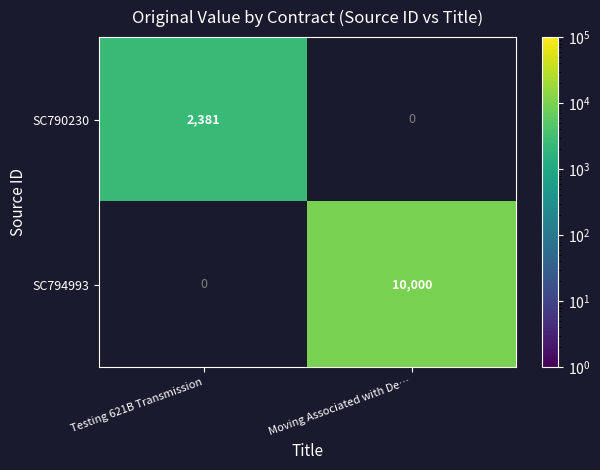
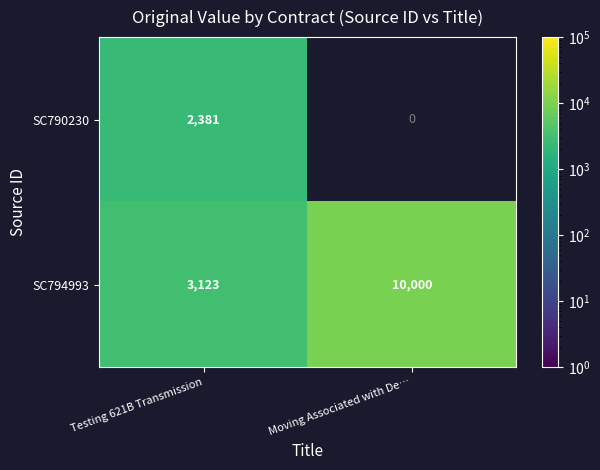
  {
    "SC790230": {
      "Testing 621B Transmission": "2,381",
      "Moving Associated with De…": "0"
    },
    "SC794993": {
-     "Testing 621B Transmission": "0",
+     "Testing 621B Transmission": "3,123",
      "Moving Associated with De…": "10,000"
    }
  }
